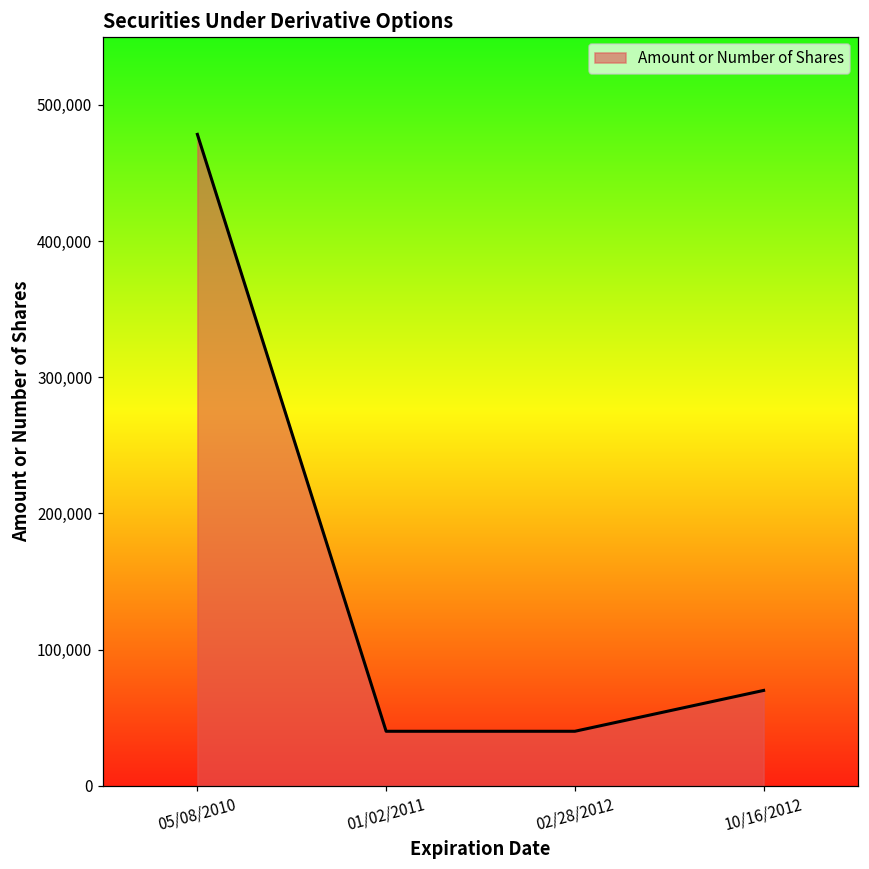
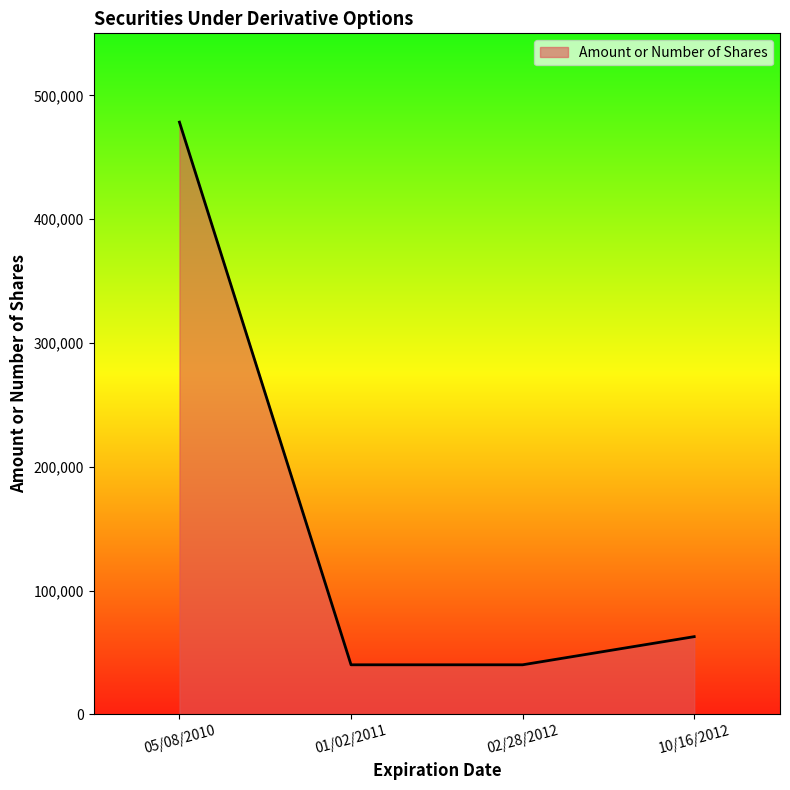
  {
    "05/08/2010": "478,000",
    "01/02/2011": "40,000",
    "02/28/2012": "40,000",
-   "10/16/2012": "70,000"
+   "10/16/2012": "63,000"
  }
